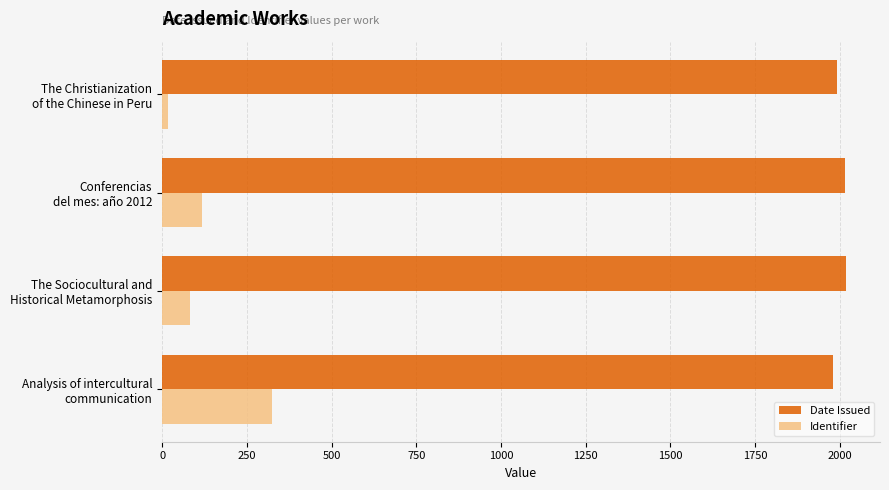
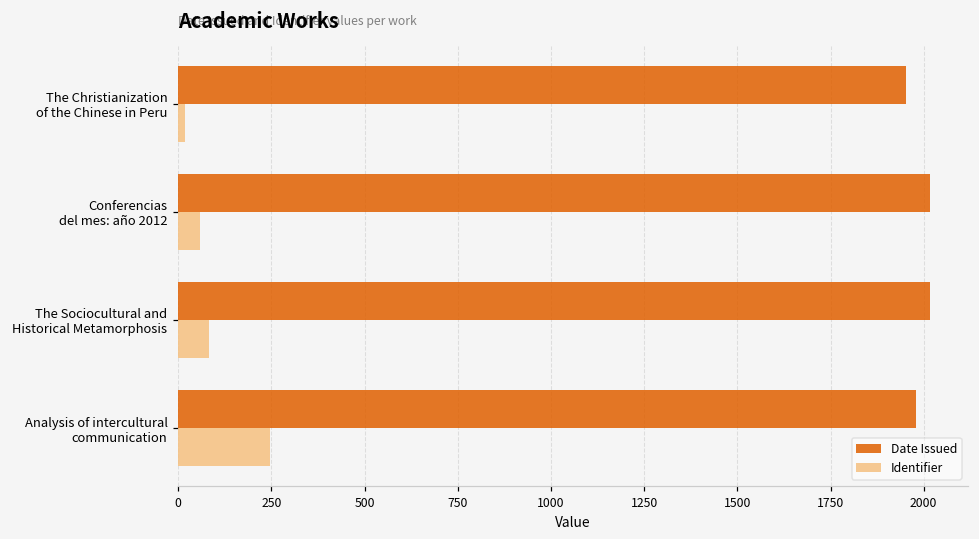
  {
    "Date Issued": {
-     "The Christianization of the Chinese in Peru": 1990,
+     "The Christianization of the Chinese in Peru": 1950,
      "Conferencias del mes: año 2012": 2020,
      "The Sociocultural and Historical Metamorphosis": 2020,
      "Analysis of intercultural communication": 1980
    },
    "Identifier": {
      "The Christianization of the Chinese in Peru": 20,
-     "Conferencias del mes: año 2012": 120,
+     "Conferencias del mes: año 2012": 60,
      "The Sociocultural and Historical Metamorphosis": 80,
-     "Analysis of intercultural communication": 330
+     "Analysis of intercultural communication": 250
    }
  }
